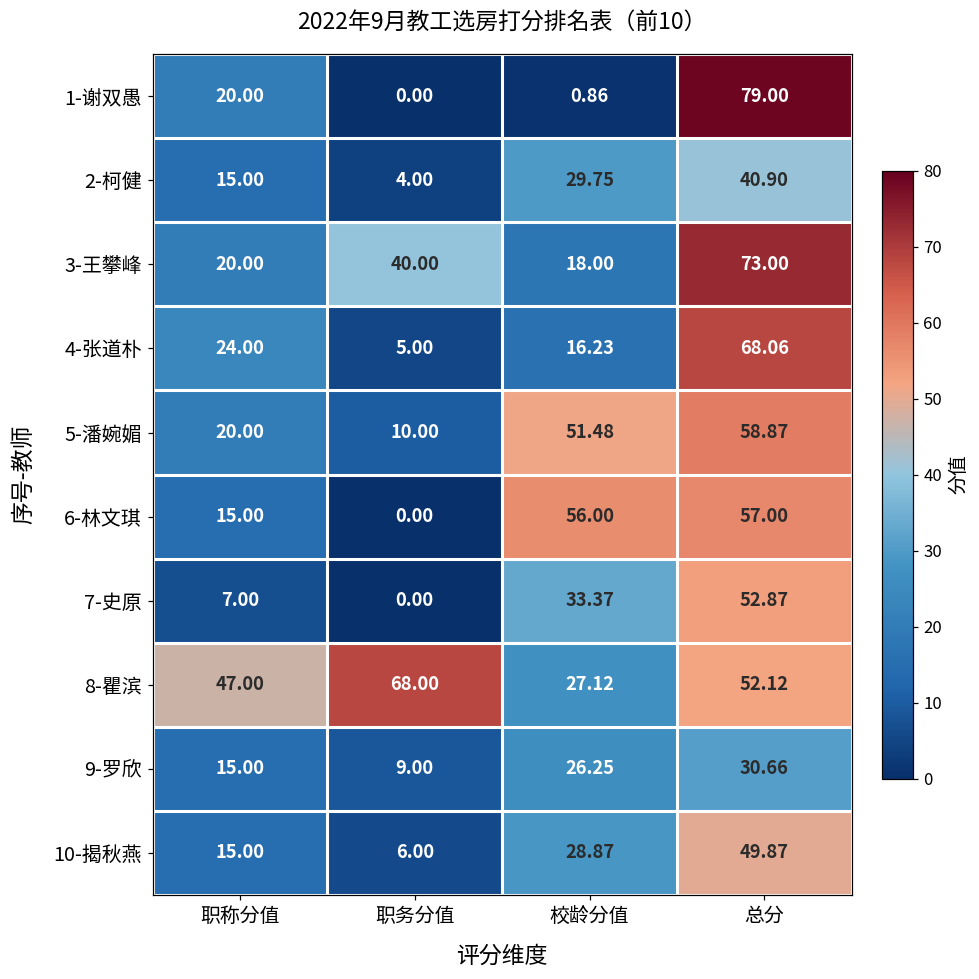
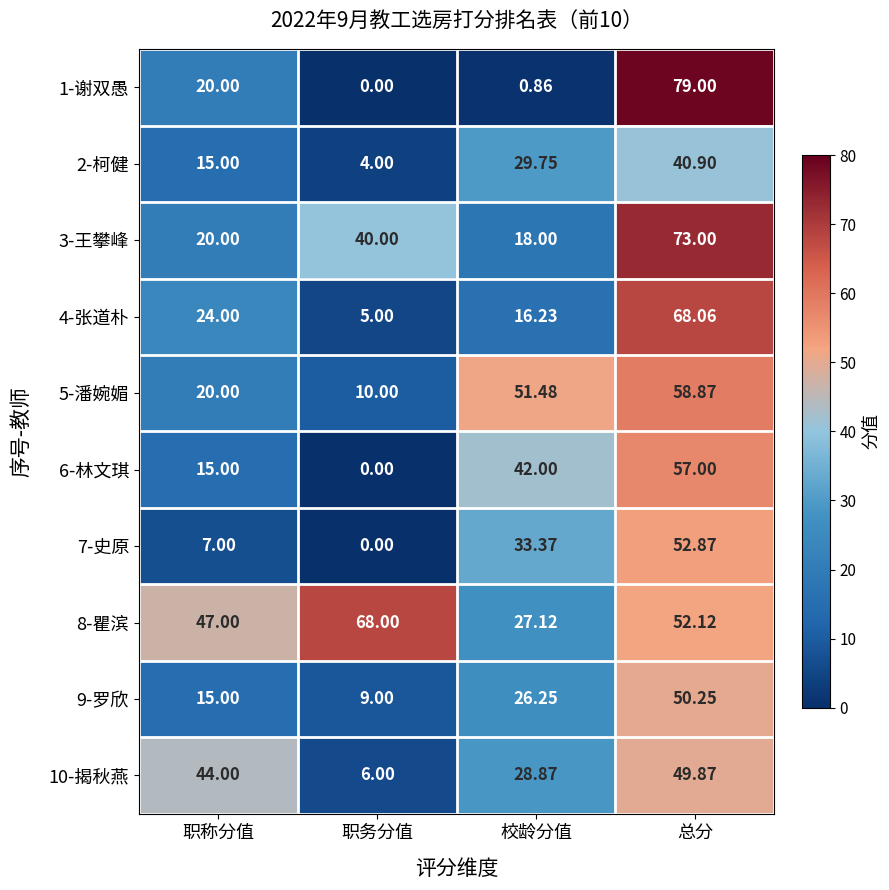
  {
    "1-谢双愚": {
      "职称分值": 20.00,
      "职务分值": 0.00,
      "校龄分值": 0.86,
      "总分": 79.00
    },
    "2-柯健": {
      "职称分值": 15.00,
      "职务分值": 4.00,
      "校龄分值": 29.75,
      "总分": 40.90
    },
    "3-王攀峰": {
      "职称分值": 20.00,
      "职务分值": 40.00,
      "校龄分值": 18.00,
      "总分": 73.00
    },
    "4-张道朴": {
      "职称分值": 24.00,
      "职务分值": 5.00,
      "校龄分值": 16.23,
      "总分": 68.06
    },
    "5-潘婉媚": {
      "职称分值": 20.00,
      "职务分值": 10.00,
      "校龄分值": 51.48,
      "总分": 58.87
    },
    "6-林文琪": {
      "职称分值": 15.00,
      "职务分值": 0.00,
-     "校龄分值": 56.00,
+     "校龄分值": 42.00,
      "总分": 57.00
    },
    "7-史原": {
      "职称分值": 7.00,
      "职务分值": 0.00,
      "校龄分值": 33.37,
      "总分": 52.87
    },
    "8-瞿滨": {
      "职称分值": 47.00,
      "职务分值": 68.00,
      "校龄分值": 27.12,
      "总分": 52.12
    },
    "9-罗欣": {
      "职称分值": 15.00,
      "职务分值": 9.00,
      "校龄分值": 26.25,
-     "总分": 30.66
+     "总分": 50.25
    },
    "10-揭秋燕": {
-     "职称分值": 15.00,
+     "职称分值": 44.00,
      "职务分值": 6.00,
      "校龄分值": 28.87,
      "总分": 49.87
    }
  }
